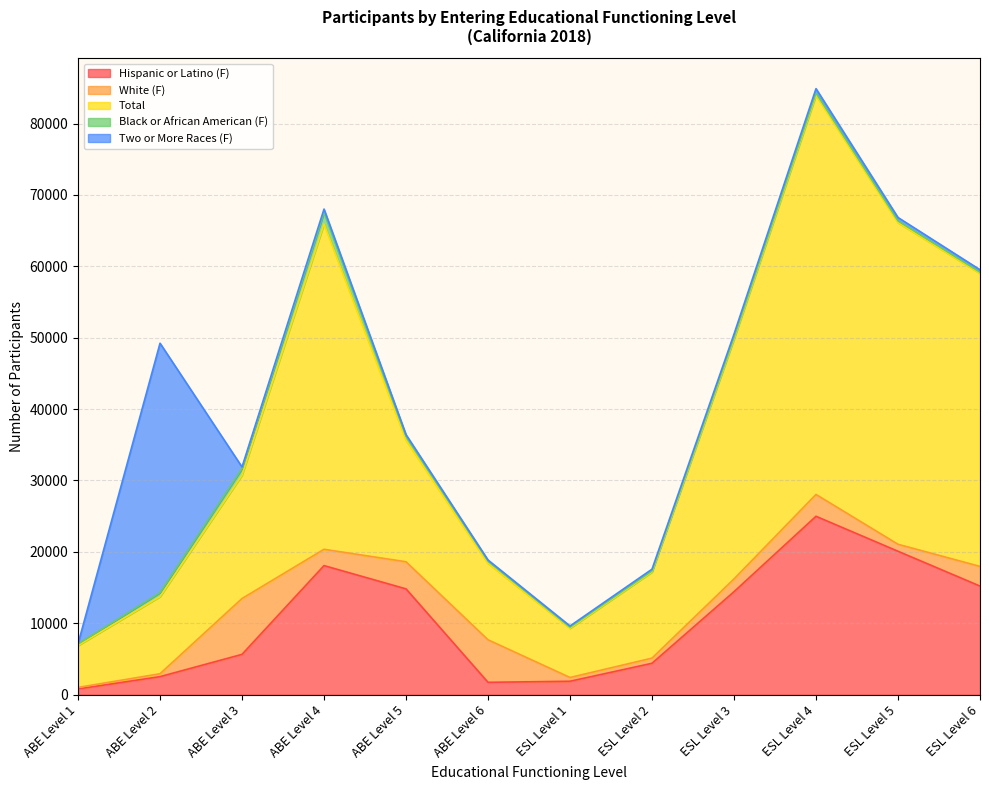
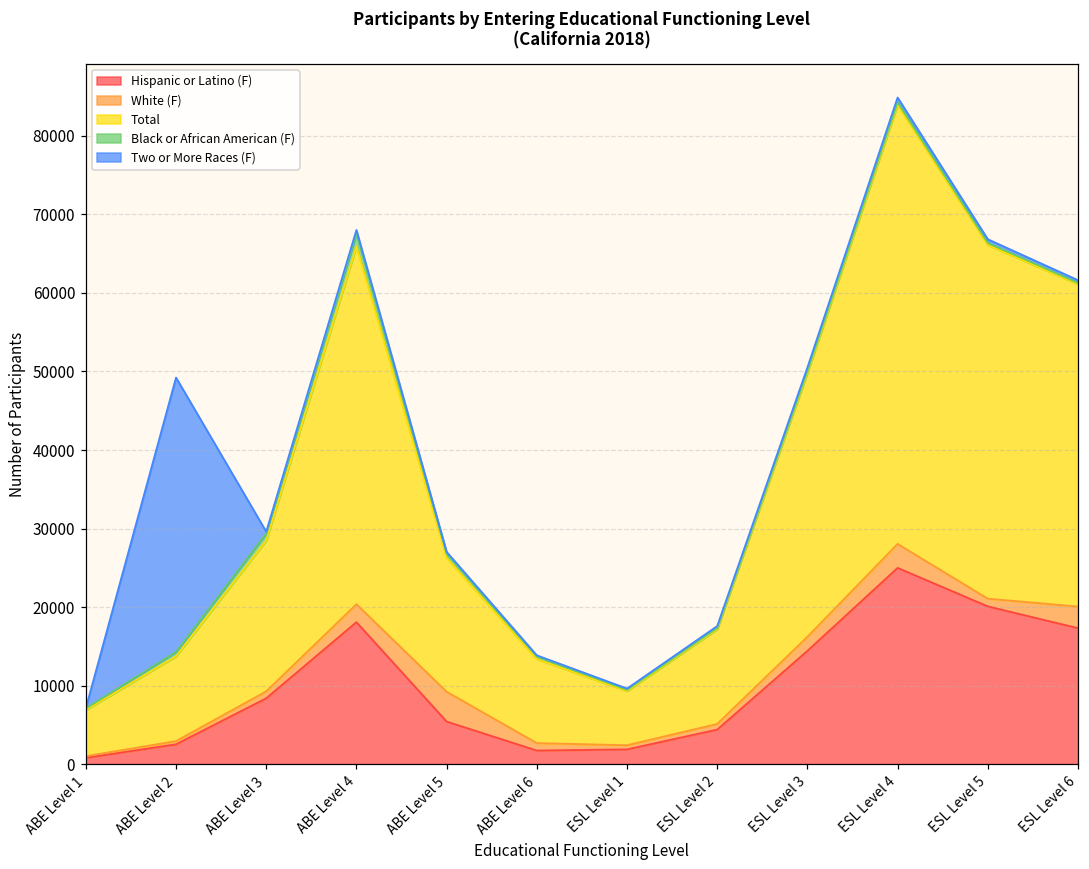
  {
    "Hispanic or Latino (F)": {
      "ABE Level 2": 3000,
-     "ABE Level 3": 6000,
+     "ABE Level 3": 8000,
      "ABE Level 4": 18000,
-     "ABE Level 5": 15000,
+     "ABE Level 5": 5000,
      "ABE Level 6": 2000,
      "ESL Level 1": 2000,
      "ESL Level 2": 4000,
      "ESL Level 3": 14000,
      "ESL Level 4": 25000,
      "ESL Level 5": 20000,
-     "ESL Level 6": 15000
+     "ESL Level 6": 17000
    },
    "White (F)": {
      "ABE Level 2": 0,
-     "ABE Level 3": 8000,
+     "ABE Level 3": 1000,
      "ABE Level 4": 2000,
      "ABE Level 5": 4000,
-     "ABE Level 6": 6000,
+     "ABE Level 6": 1000,
      "ESL Level 1": 1000,
      "ESL Level 2": 1000,
      "ESL Level 3": 2000,
      "ESL Level 4": 3000,
      "ESL Level 5": 1000,
      "ESL Level 6": 3000
    },
    "Total": {
      "ABE Level 2": 11000,
-     "ABE Level 3": 17000,
+     "ABE Level 3": 19000,
      "ABE Level 4": 46000,
      "ABE Level 5": 17000
    },
    "Black or African American (F)": {
      "ABE Level 2": 1000,
      "ABE Level 4": 2000
    },
    "Two or More Races (F)": {
      "ABE Level 2": 35000,
      "ABE Level 4": 0,
      "ESL Level 3": 0,
      "ESL Level 4": 1000,
      "ESL Level 5": 0
    }
  }
